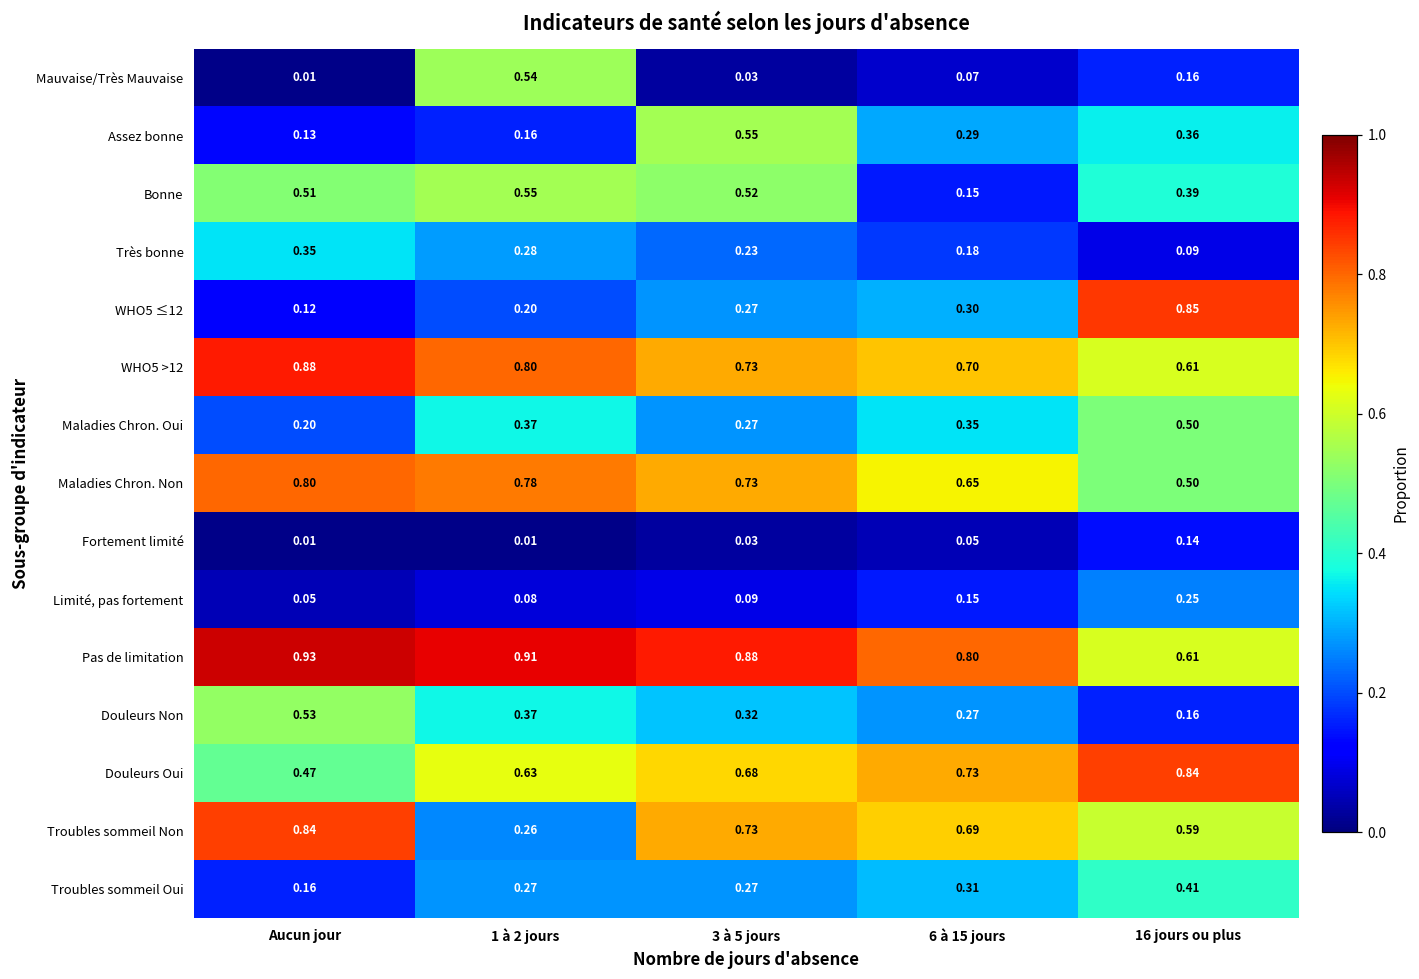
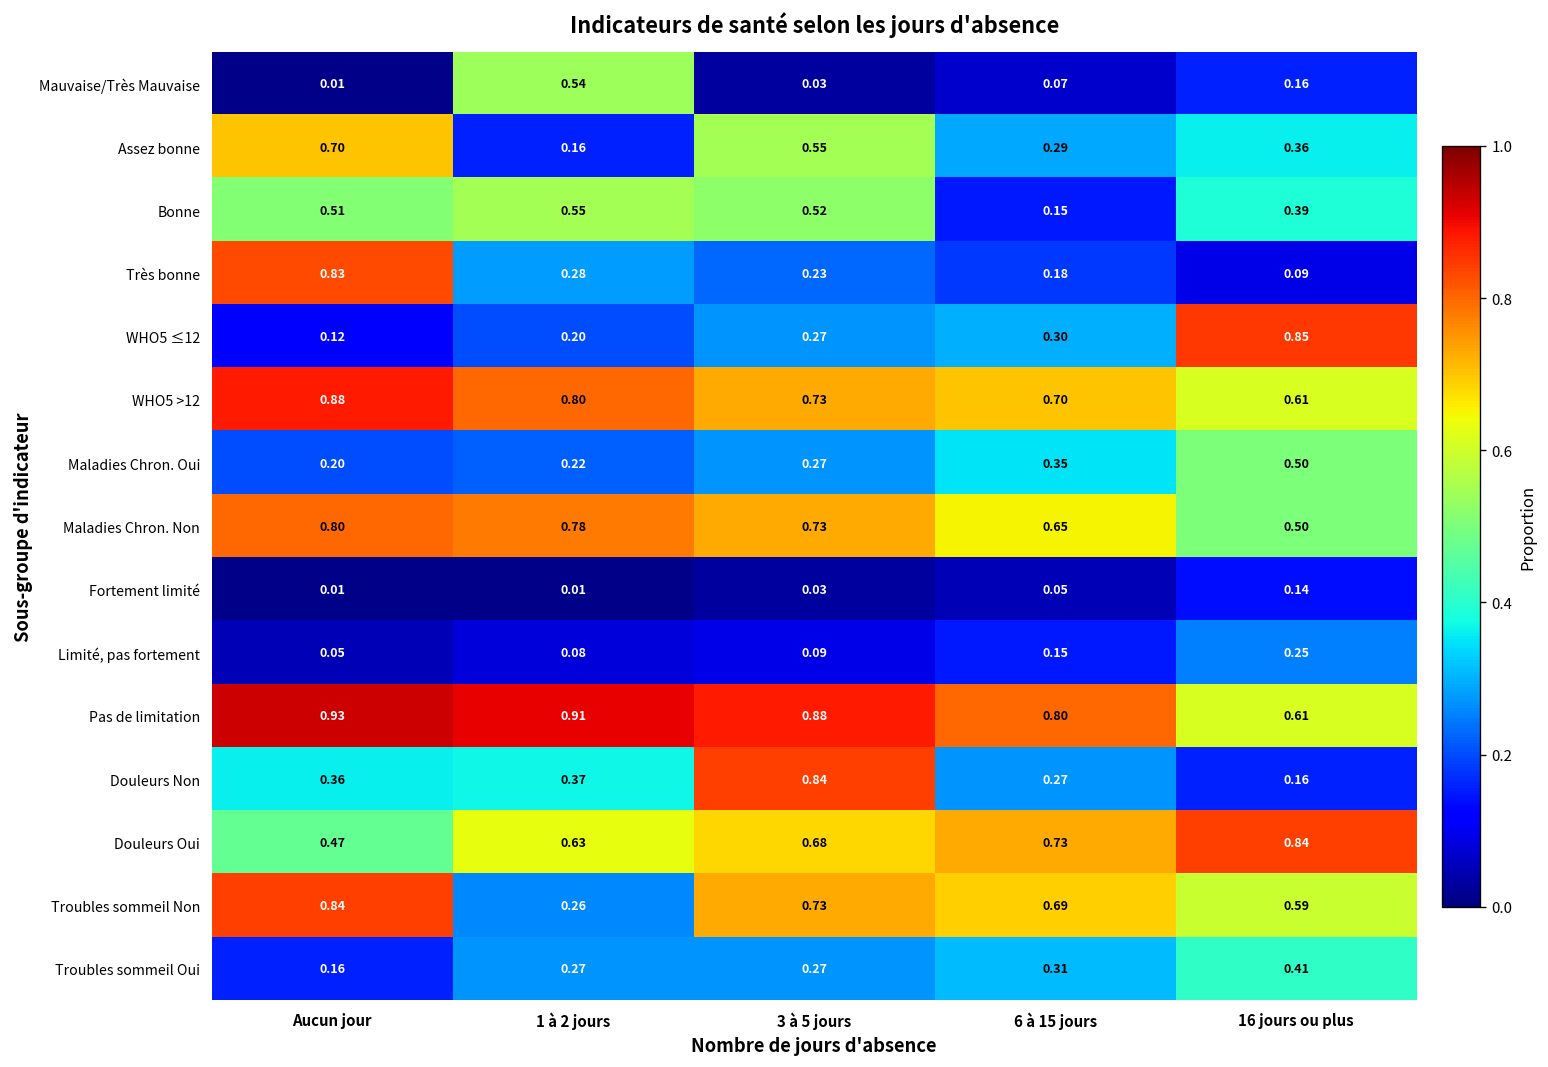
  {
    "Mauvaise/Très Mauvaise": {
      "Aucun jour": 0.01,
      "1 à 2 jours": 0.54,
      "3 à 5 jours": 0.03,
      "6 à 15 jours": 0.07,
      "16 jours ou plus": 0.16
    },
    "Assez bonne": {
-     "Aucun jour": 0.13,
+     "Aucun jour": 0.70,
      "1 à 2 jours": 0.16,
      "3 à 5 jours": 0.55,
      "6 à 15 jours": 0.29,
      "16 jours ou plus": 0.36
    },
    "Bonne": {
      "Aucun jour": 0.51,
      "1 à 2 jours": 0.55,
      "3 à 5 jours": 0.52,
      "6 à 15 jours": 0.15,
      "16 jours ou plus": 0.39
    },
    "Très bonne": {
-     "Aucun jour": 0.35,
+     "Aucun jour": 0.83,
      "1 à 2 jours": 0.28,
      "3 à 5 jours": 0.23,
      "6 à 15 jours": 0.18,
      "16 jours ou plus": 0.09
    },
    "WHO5 ≤12": {
      "Aucun jour": 0.12,
      "1 à 2 jours": 0.20,
      "3 à 5 jours": 0.27,
      "6 à 15 jours": 0.30,
      "16 jours ou plus": 0.85
    },
    "WHO5 >12": {
      "Aucun jour": 0.88,
      "1 à 2 jours": 0.80,
      "3 à 5 jours": 0.73,
      "6 à 15 jours": 0.70,
      "16 jours ou plus": 0.61
    },
    "Maladies Chron. Oui": {
      "Aucun jour": 0.20,
-     "1 à 2 jours": 0.37,
+     "1 à 2 jours": 0.22,
      "3 à 5 jours": 0.27,
      "6 à 15 jours": 0.35,
      "16 jours ou plus": 0.50
    },
    "Maladies Chron. Non": {
      "Aucun jour": 0.80,
      "1 à 2 jours": 0.78,
      "3 à 5 jours": 0.73,
      "6 à 15 jours": 0.65,
      "16 jours ou plus": 0.50
    },
    "Fortement limité": {
      "Aucun jour": 0.01,
      "1 à 2 jours": 0.01,
      "3 à 5 jours": 0.03,
      "6 à 15 jours": 0.05,
      "16 jours ou plus": 0.14
    },
    "Limité, pas fortement": {
      "Aucun jour": 0.05,
      "1 à 2 jours": 0.08,
      "3 à 5 jours": 0.09,
      "6 à 15 jours": 0.15,
      "16 jours ou plus": 0.25
    },
    "Pas de limitation": {
      "Aucun jour": 0.93,
      "1 à 2 jours": 0.91,
      "3 à 5 jours": 0.88,
      "6 à 15 jours": 0.80,
      "16 jours ou plus": 0.61
    },
    "Douleurs Non": {
-     "Aucun jour": 0.53,
+     "Aucun jour": 0.36,
      "1 à 2 jours": 0.37,
-     "3 à 5 jours": 0.32,
+     "3 à 5 jours": 0.84,
      "6 à 15 jours": 0.27,
      "16 jours ou plus": 0.16
    },
    "Douleurs Oui": {
      "Aucun jour": 0.47,
      "1 à 2 jours": 0.63,
      "3 à 5 jours": 0.68,
      "6 à 15 jours": 0.73,
      "16 jours ou plus": 0.84
    },
    "Troubles sommeil Non": {
      "Aucun jour": 0.84,
      "1 à 2 jours": 0.26,
      "3 à 5 jours": 0.73,
      "6 à 15 jours": 0.69,
      "16 jours ou plus": 0.59
    },
    "Troubles sommeil Oui": {
      "Aucun jour": 0.16,
      "1 à 2 jours": 0.27,
      "3 à 5 jours": 0.27,
      "6 à 15 jours": 0.31,
      "16 jours ou plus": 0.41
    }
  }
